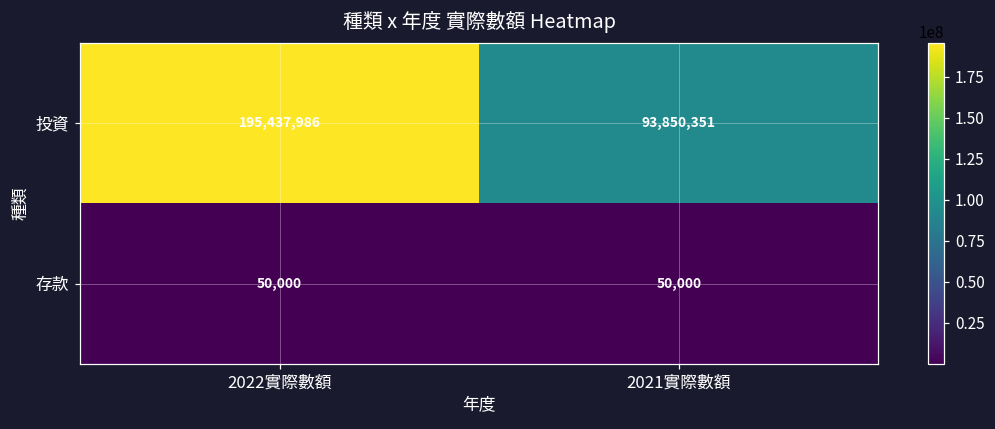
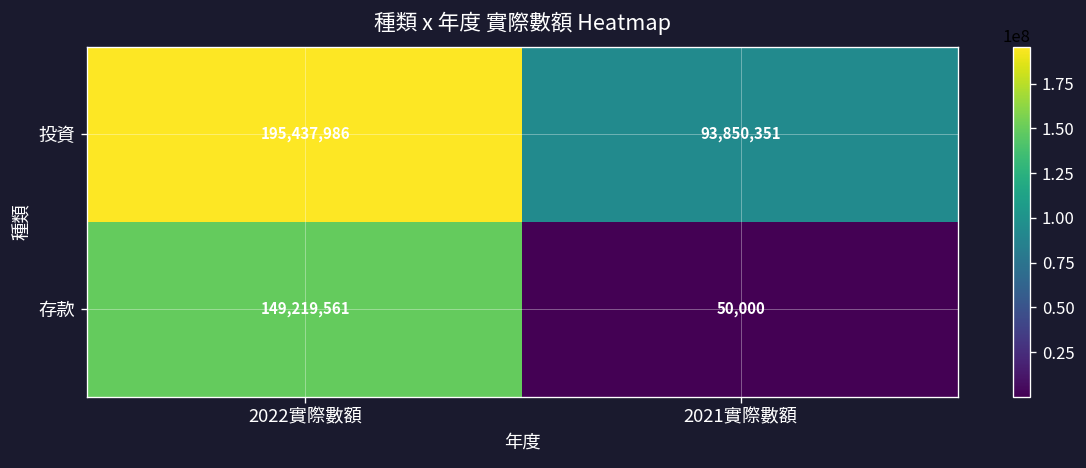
  {
    "投資": {
      "2022實際數額": "195,437,986",
      "2021實際數額": "93,850,351"
    },
    "存款": {
-     "2022實際數額": "50,000",
+     "2022實際數額": "149,219,561",
      "2021實際數額": "50,000"
    }
  }
